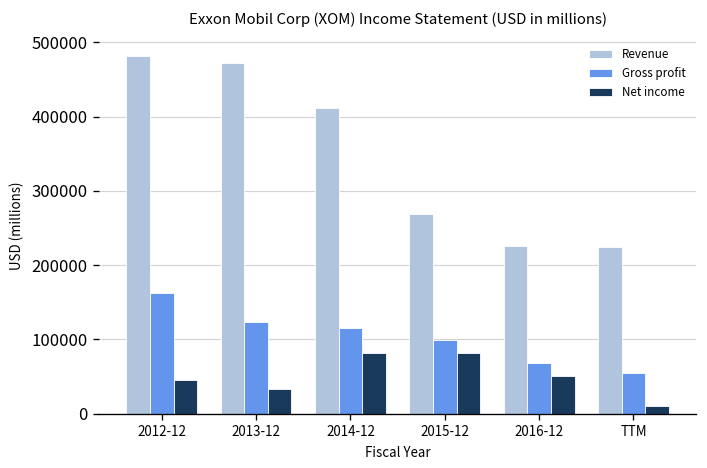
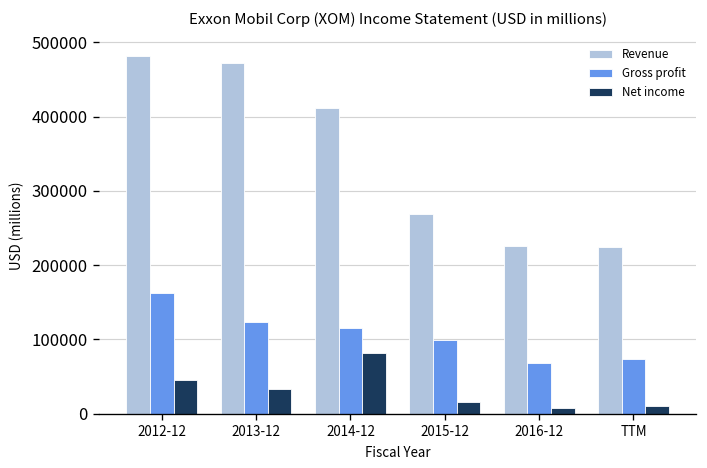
  {
    "Revenue": {
      "2012-12": 480000,
      "2013-12": 470000,
      "2014-12": 410000,
      "2015-12": 270000,
      "2016-12": 230000,
      "TTM": 230000
    },
    "Gross profit": {
      "2012-12": 160000,
      "2013-12": 120000,
      "2014-12": 120000,
      "2015-12": 100000,
      "2016-12": 70000,
-     "TTM": 50000
+     "TTM": 70000
    },
    "Net income": {
      "2012-12": 40000,
      "2013-12": 30000,
      "2014-12": 80000,
-     "2015-12": 80000,
-     "2016-12": 50000,
+     "2015-12": 20000,
+     "2016-12": 10000,
      "TTM": 10000
    }
  }
